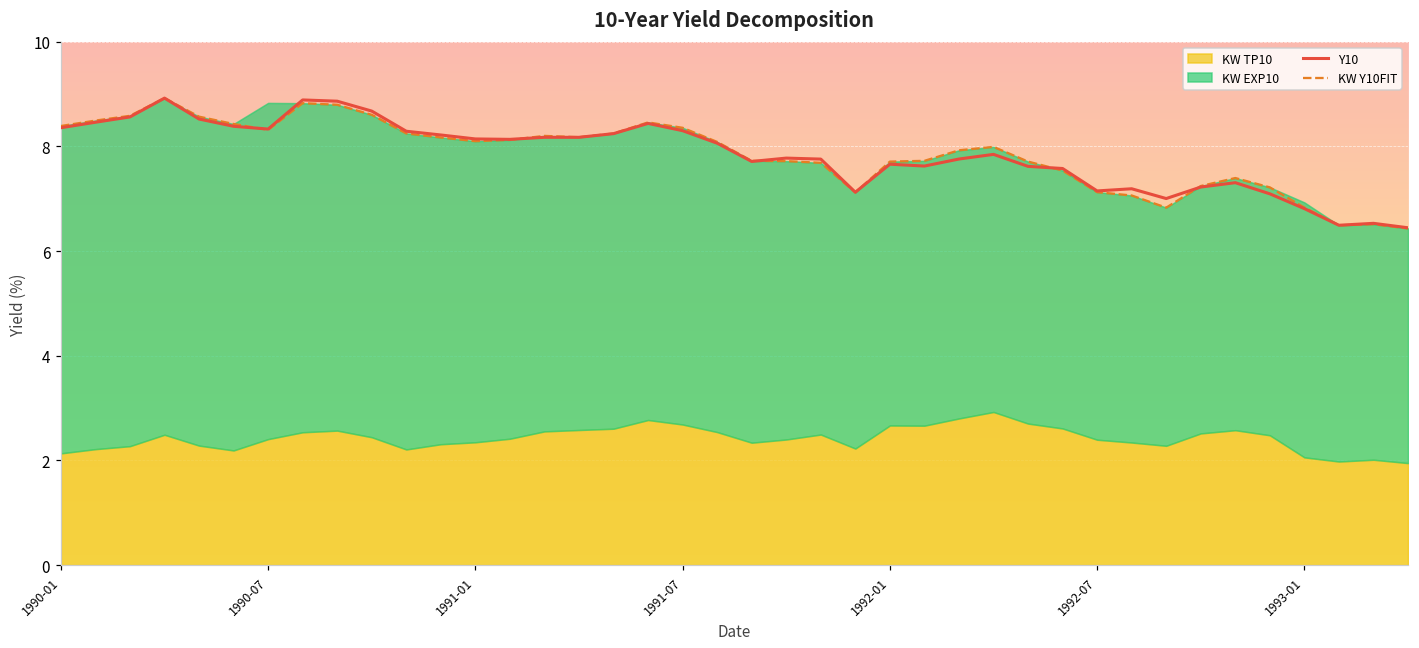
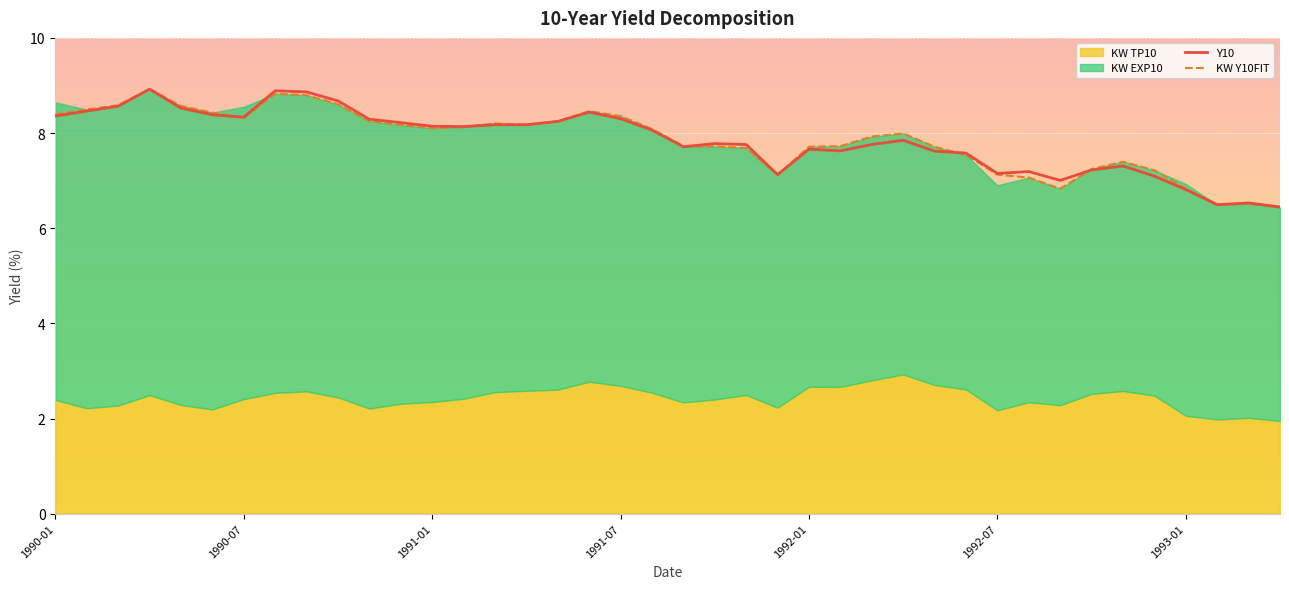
  {
    "KW TP10": {
-     "1990-01": 2.1,
+     "1990-01": 2.4,
      "1990-07": 2.4,
      "1991-01": 2.3,
      "1991-07": 2.7,
      "1992-01": 2.7,
-     "1992-07": 2.4,
+     "1992-07": 2.2,
      "1993-01": 2.1
    },
    "KW EXP10": {
-     "1990-07": 6.4,
+     "1990-07": 6.1,
      "1993-01": 4.9
    }
  }
